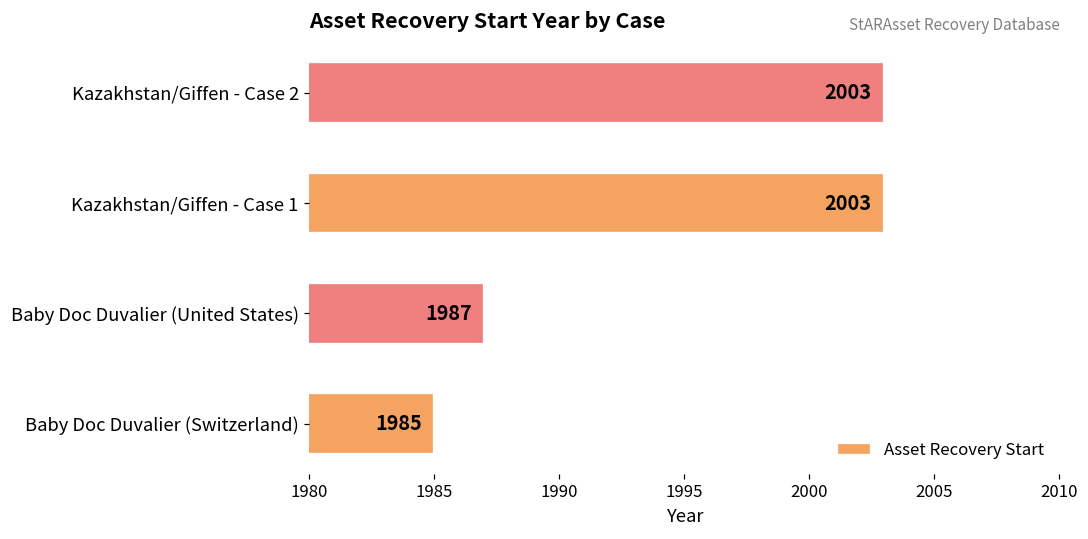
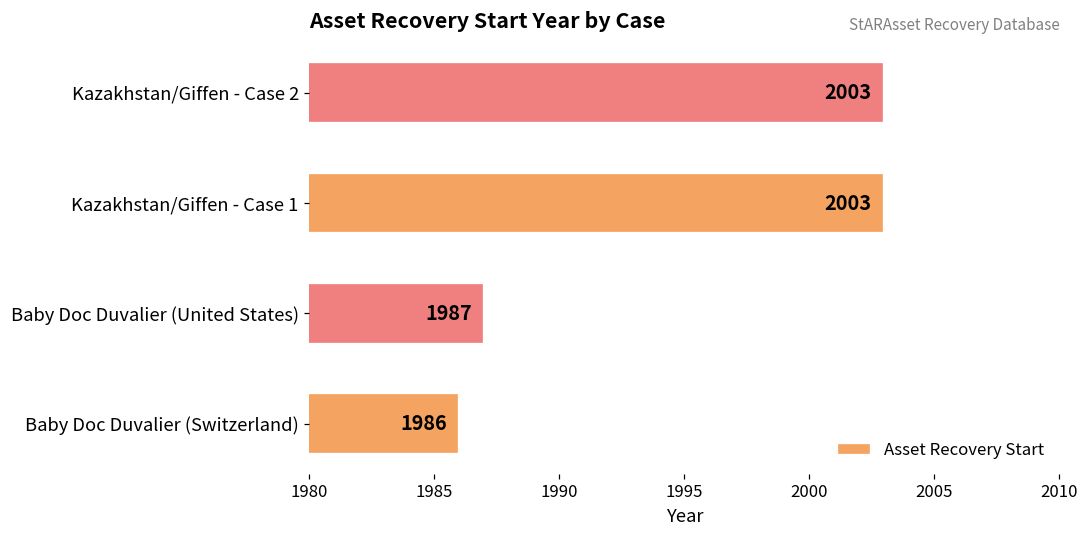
  {
    "Kazakhstan/Giffen - Case 2": 2003,
    "Kazakhstan/Giffen - Case 1": 2003,
    "Baby Doc Duvalier (United States)": 1987,
-   "Baby Doc Duvalier (Switzerland)": 1985
+   "Baby Doc Duvalier (Switzerland)": 1986
  }
